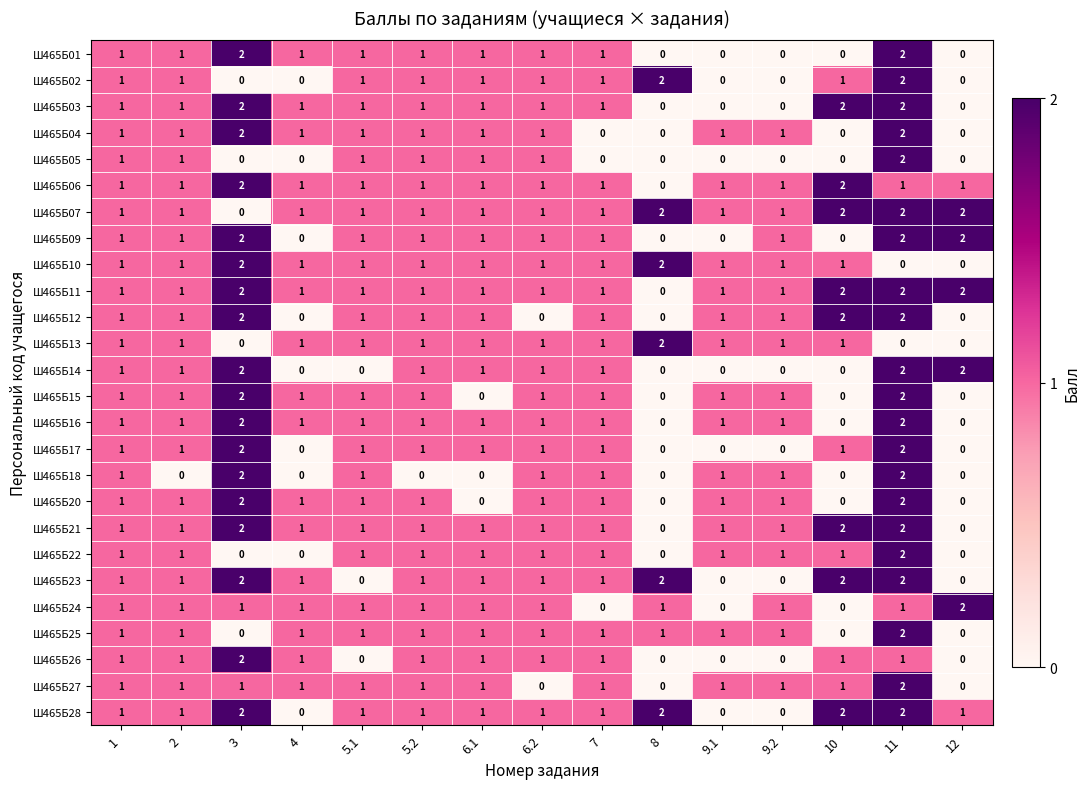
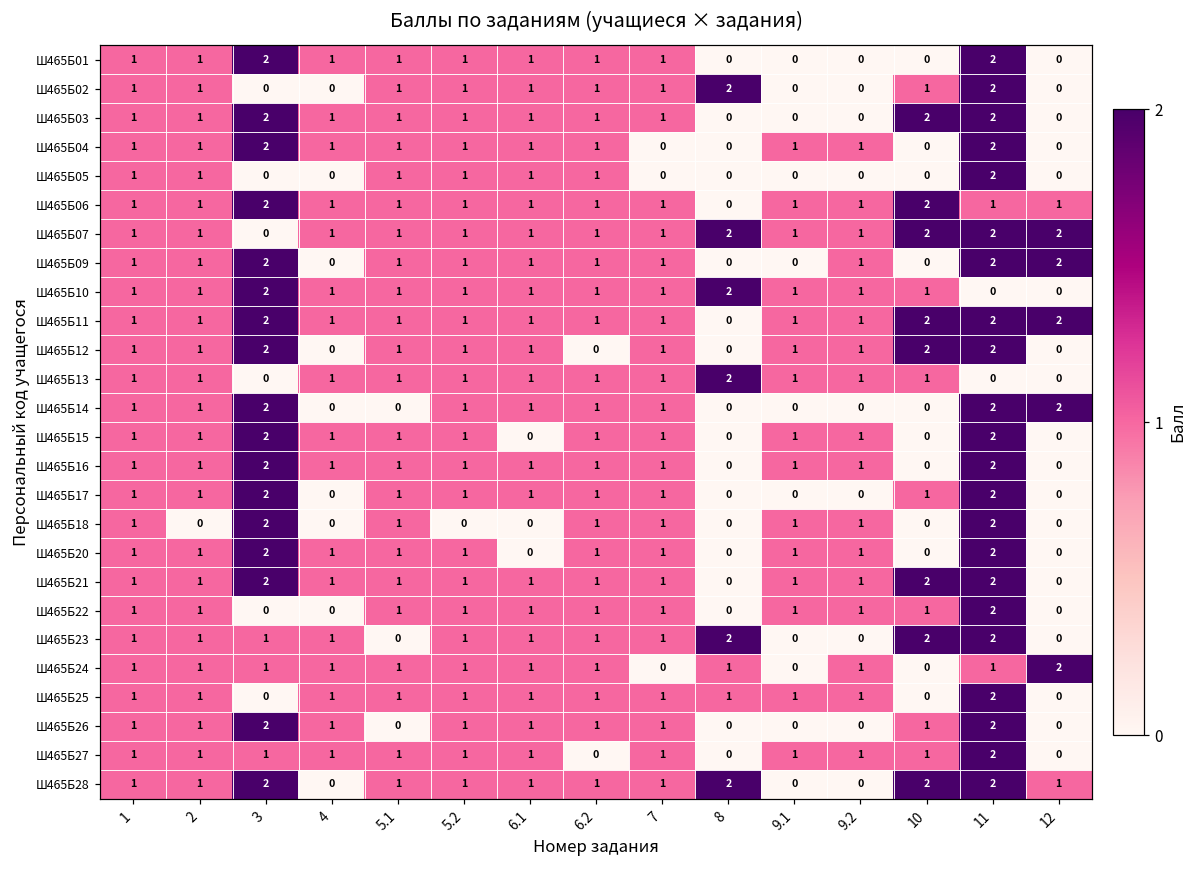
  {
    "Ш465Б23": {
      "1": 1,
      "2": 1,
-     "3": 2,
+     "3": 1,
      "4": 1,
      "5.1": 0,
      "5.2": 1,
      "6.1": 1,
      "6.2": 1,
      "7": 1,
      "8": 2,
      "9.1": 0,
      "9.2": 0,
      "10": 2,
      "11": 2,
      "12": 0
    },
    "Ш465Б26": {
      "1": 1,
      "2": 1,
      "3": 2,
      "4": 1,
      "5.1": 0,
      "5.2": 1,
      "6.1": 1,
      "6.2": 1,
      "7": 1,
      "8": 0,
      "9.1": 0,
      "9.2": 0,
      "10": 1,
-     "11": 1,
+     "11": 2,
      "12": 0
    }
  }
